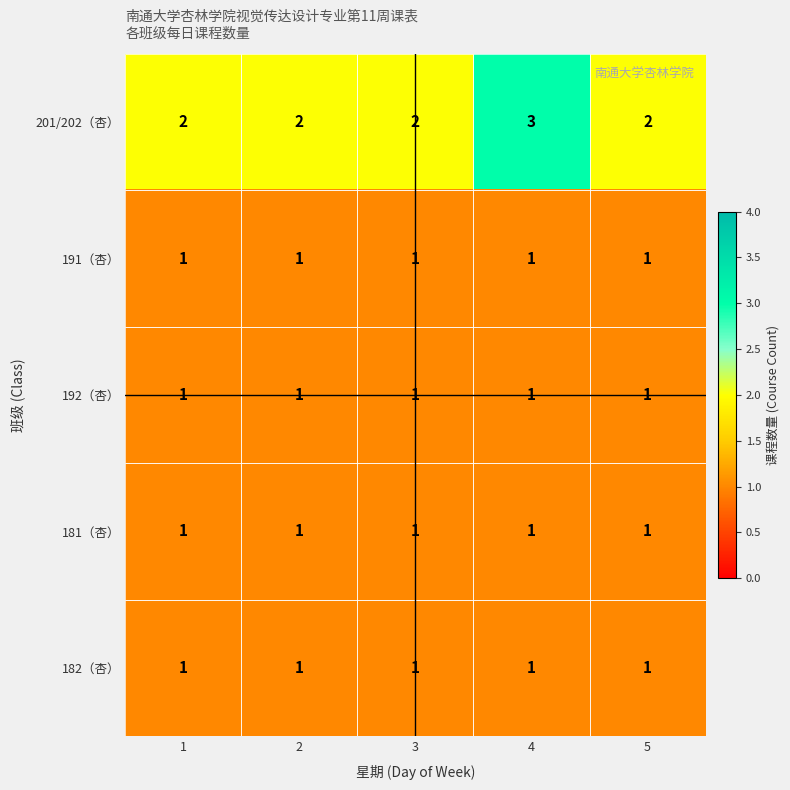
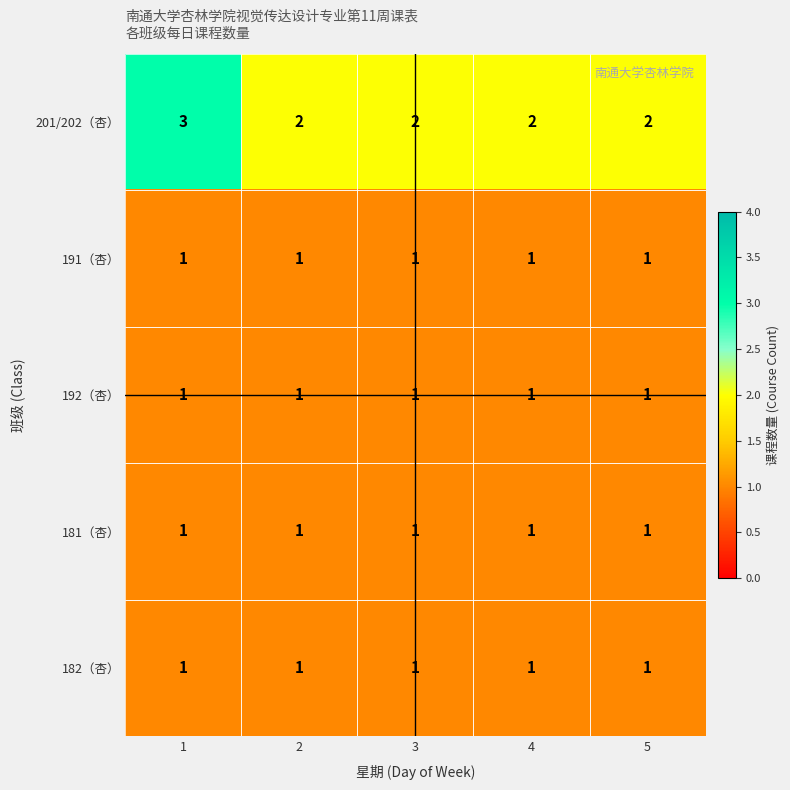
  {
    "201/202（杏）": {
-     "1": 2,
+     "1": 3,
      "2": 2,
      "3": 2,
-     "4": 3
+     "4": 2
    },
    "191（杏）": {
      "1": 1,
      "2": 1,
      "3": 1,
      "4": 1,
      "5": 1
    },
    "192（杏）": {
      "1": 1,
      "2": 1,
      "3": 1,
      "4": 1,
      "5": 1
    },
    "181（杏）": {
      "1": 1,
      "2": 1,
      "3": 1,
      "4": 1,
      "5": 1
    },
    "182（杏）": {
      "1": 1,
      "2": 1,
      "3": 1,
      "4": 1,
      "5": 1
    }
  }
